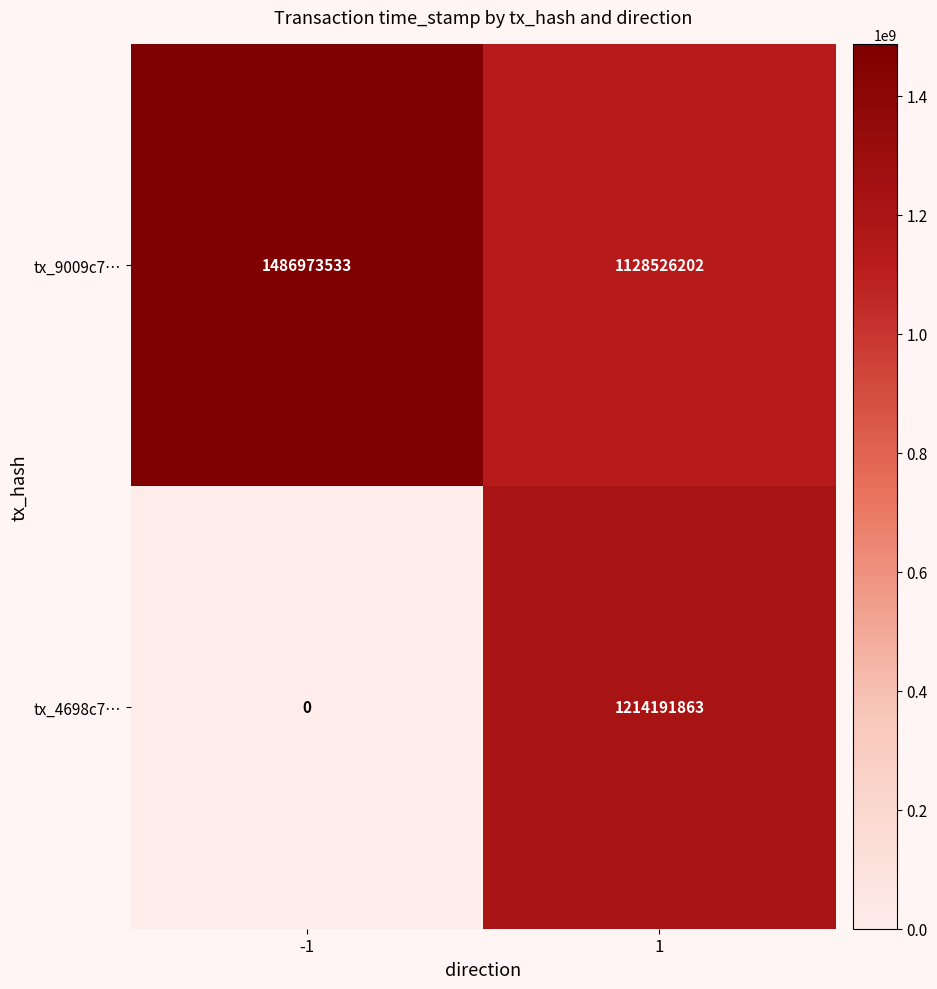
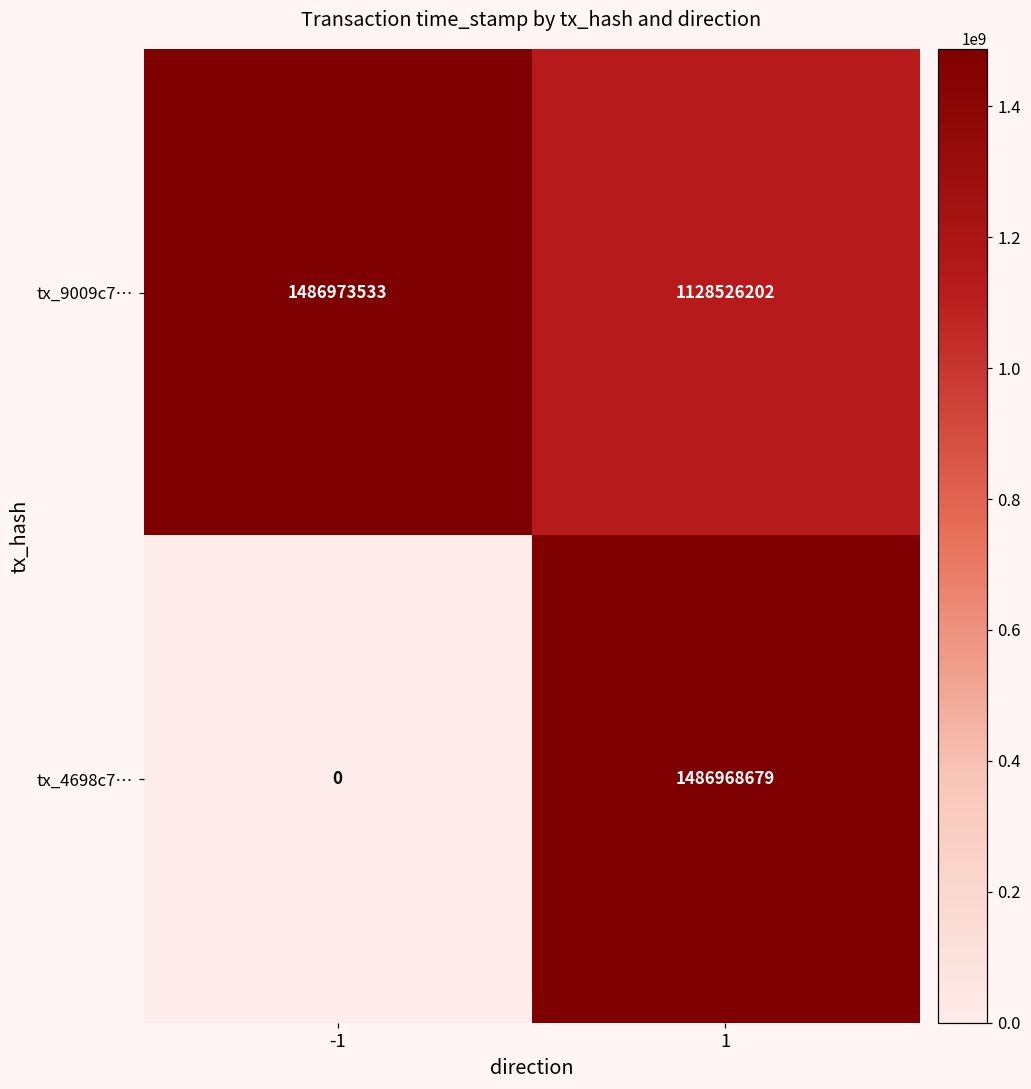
  {
    "tx_9009c7…": {
      "-1": 1486973533,
      "1": 1128526202
    },
    "tx_4698c7…": {
      "-1": 0,
-     "1": 1214191863
+     "1": 1486968679
    }
  }
